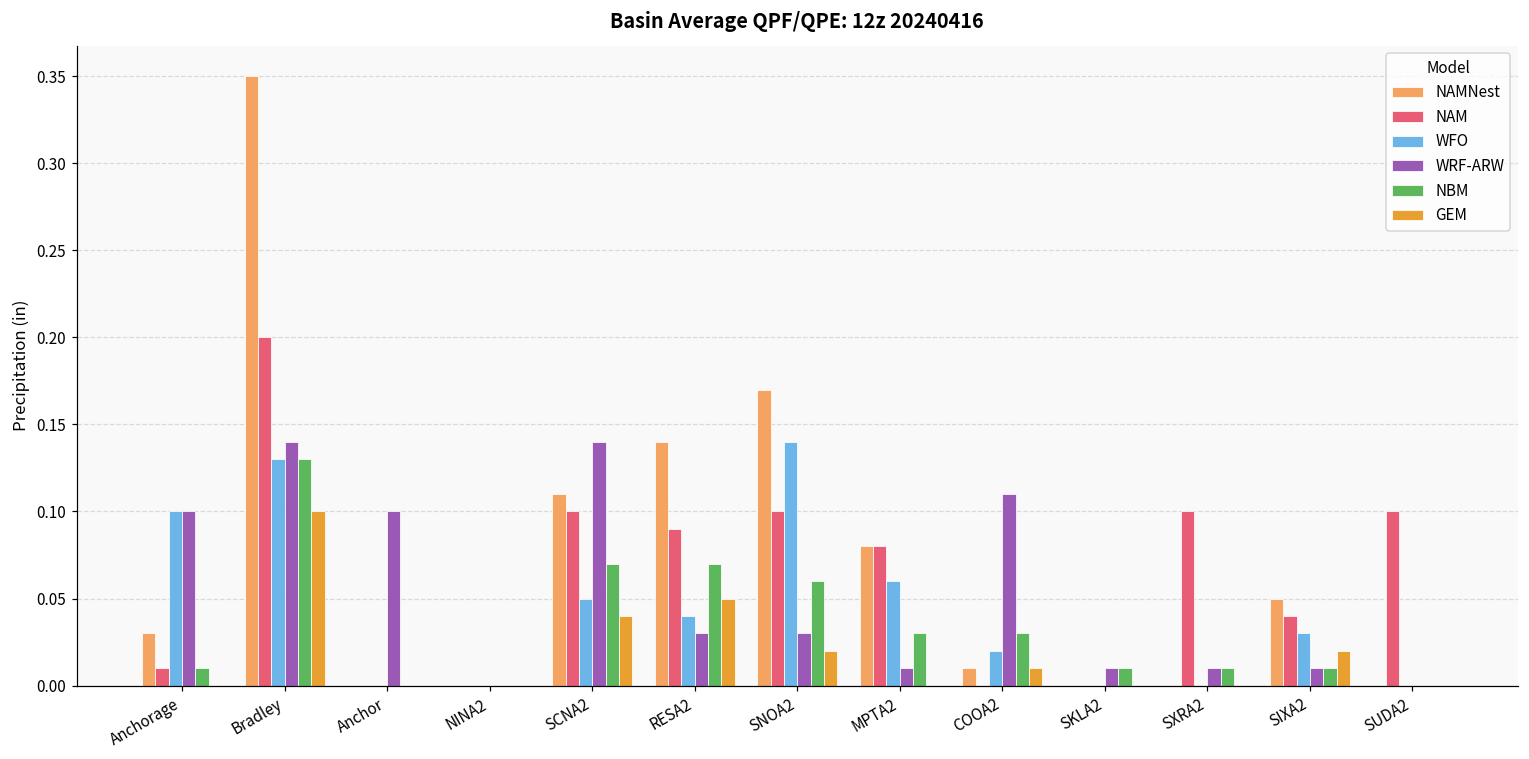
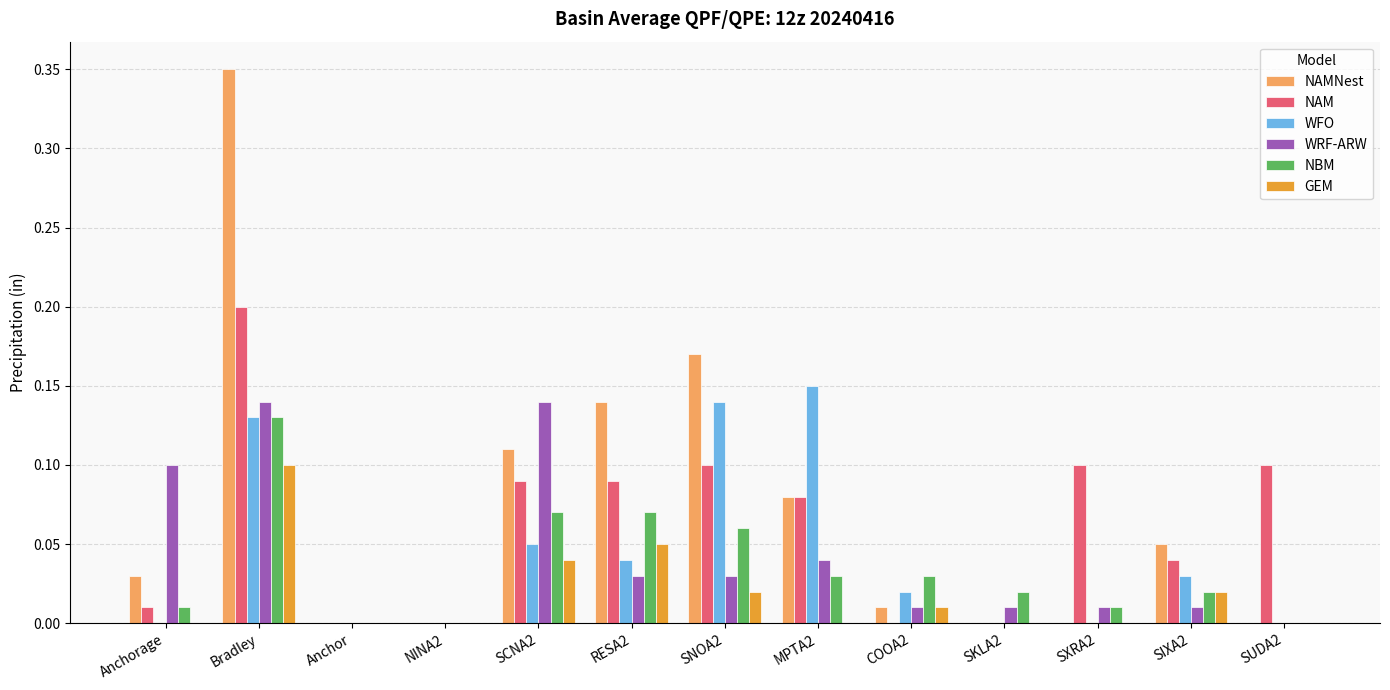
  {
    "NAM": {
      "Anchorage": 0.01,
      "Bradley": 0.20,
      "Anchor": 0.00,
      "NINA2": 0.00,
-     "SCNA2": 0.10,
+     "SCNA2": 0.09,
      "RESA2": 0.09,
      "SNOA2": 0.10,
      "MPTA2": 0.08,
      "COOA2": 0.00,
      "SKLA2": 0.00,
      "SXRA2": 0.10,
      "SIXA2": 0.04,
      "SUDA2": 0.10
    },
    "WFO": {
-     "Anchorage": 0.1,
+     "Anchorage": 0.0,
      "Bradley": 0.13,
      "Anchor": 0.00,
      "NINA2": 0.00,
      "SCNA2": 0.05,
      "RESA2": 0.04,
      "SNOA2": 0.14,
-     "MPTA2": 0.06,
+     "MPTA2": 0.15,
      "COOA2": 0.02,
      "SKLA2": 0.00,
      "SXRA2": 0.00,
      "SIXA2": 0.03,
      "SUDA2": 0.00
    },
    "WRF-ARW": {
      "Anchorage": 0.10,
      "Bradley": 0.14,
-     "Anchor": 0.1,
+     "Anchor": 0.0,
      "NINA2": 0.00,
      "SCNA2": 0.14,
      "RESA2": 0.03,
      "SNOA2": 0.03,
-     "MPTA2": 0.01,
-     "COOA2": 0.11,
+     "MPTA2": 0.04,
+     "COOA2": 0.01,
      "SKLA2": 0.01,
      "SXRA2": 0.01,
      "SIXA2": 0.01,
      "SUDA2": 0.00
    },
    "NBM": {
      "Anchorage": 0.01,
      "Bradley": 0.13,
      "Anchor": 0.00,
      "NINA2": 0.00,
      "SCNA2": 0.07,
      "RESA2": 0.07,
      "SNOA2": 0.06,
      "MPTA2": 0.03,
      "COOA2": 0.03,
-     "SKLA2": 0.01,
+     "SKLA2": 0.02,
      "SXRA2": 0.01,
-     "SIXA2": 0.01,
+     "SIXA2": 0.02,
      "SUDA2": 0.00
    }
  }
